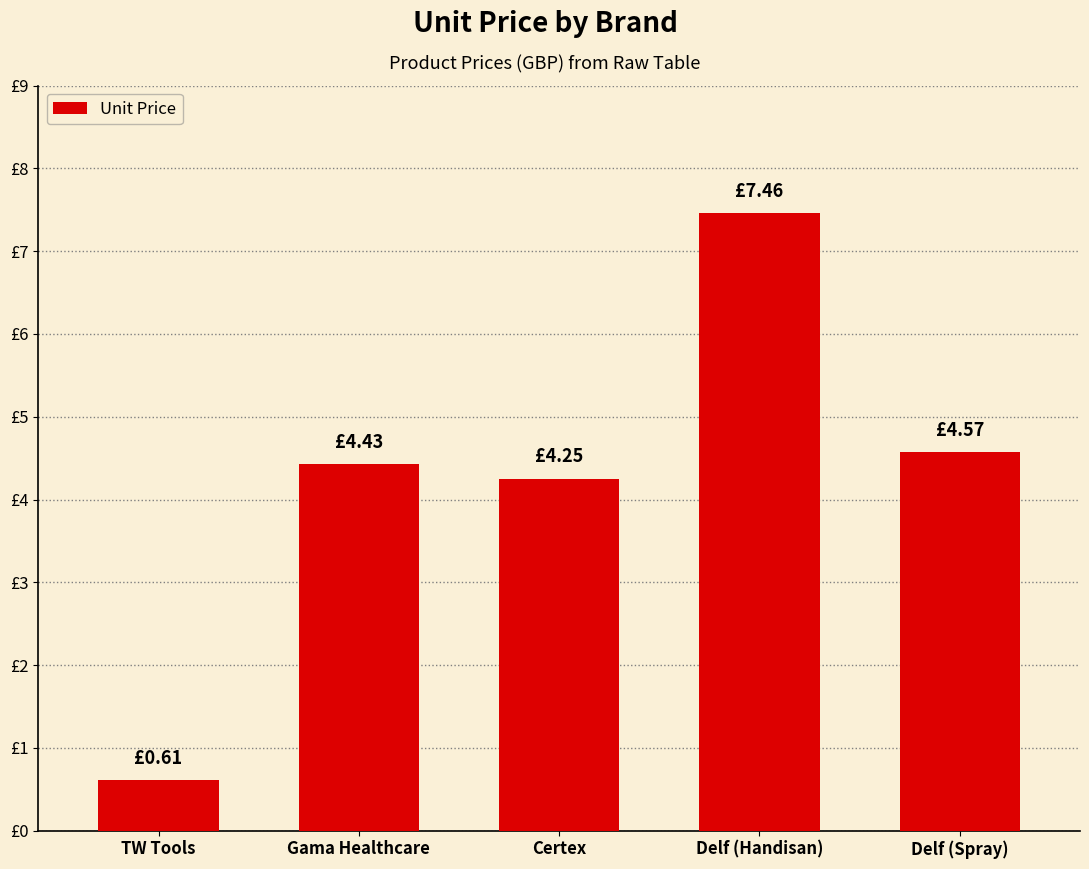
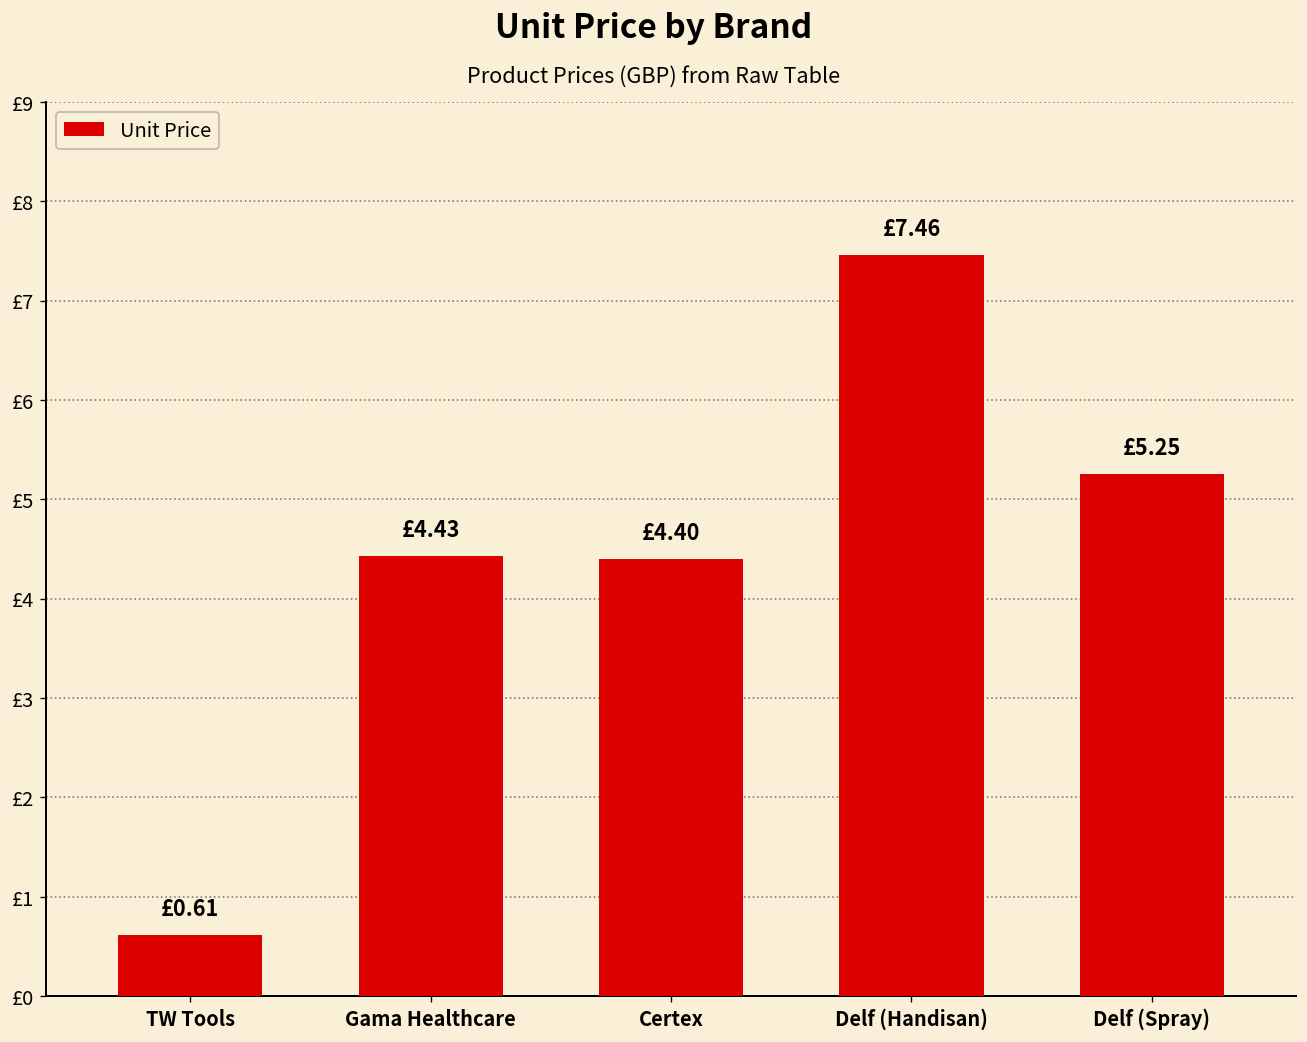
  {
    "TW Tools": "£0.61",
    "Gama Healthcare": "£4.43",
-   "Certex": "£4.25",
+   "Certex": "£4.40",
    "Delf (Handisan)": "£7.46",
-   "Delf (Spray)": "£4.57"
+   "Delf (Spray)": "£5.25"
  }
